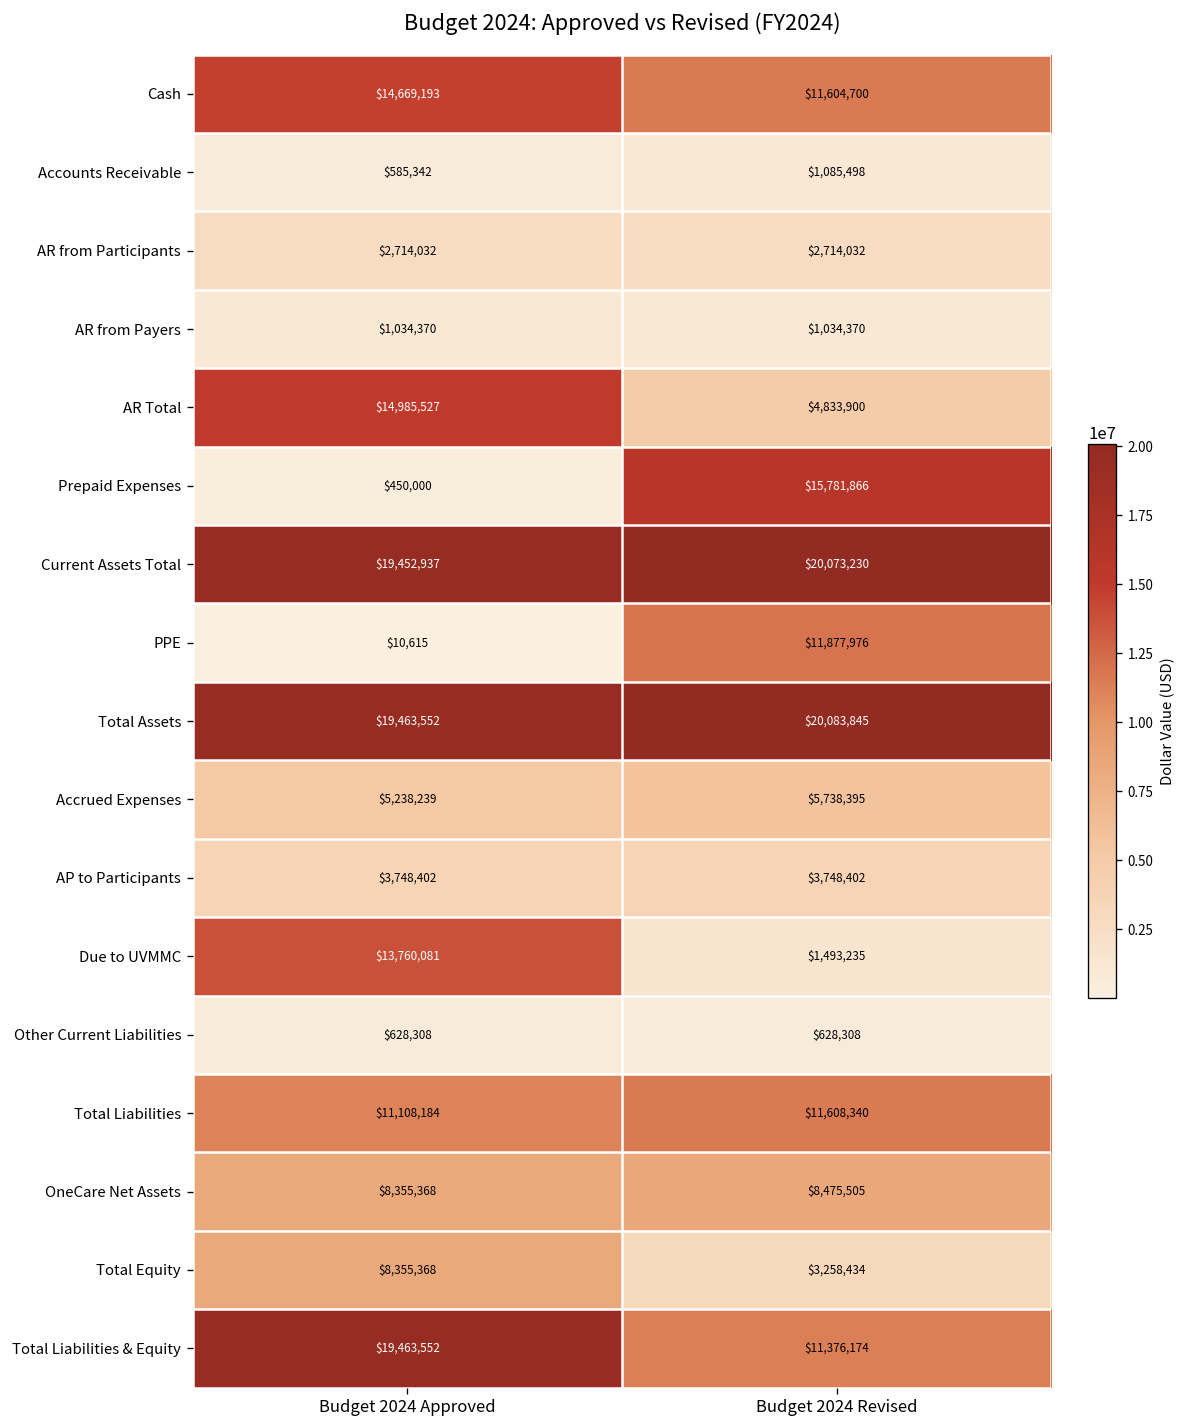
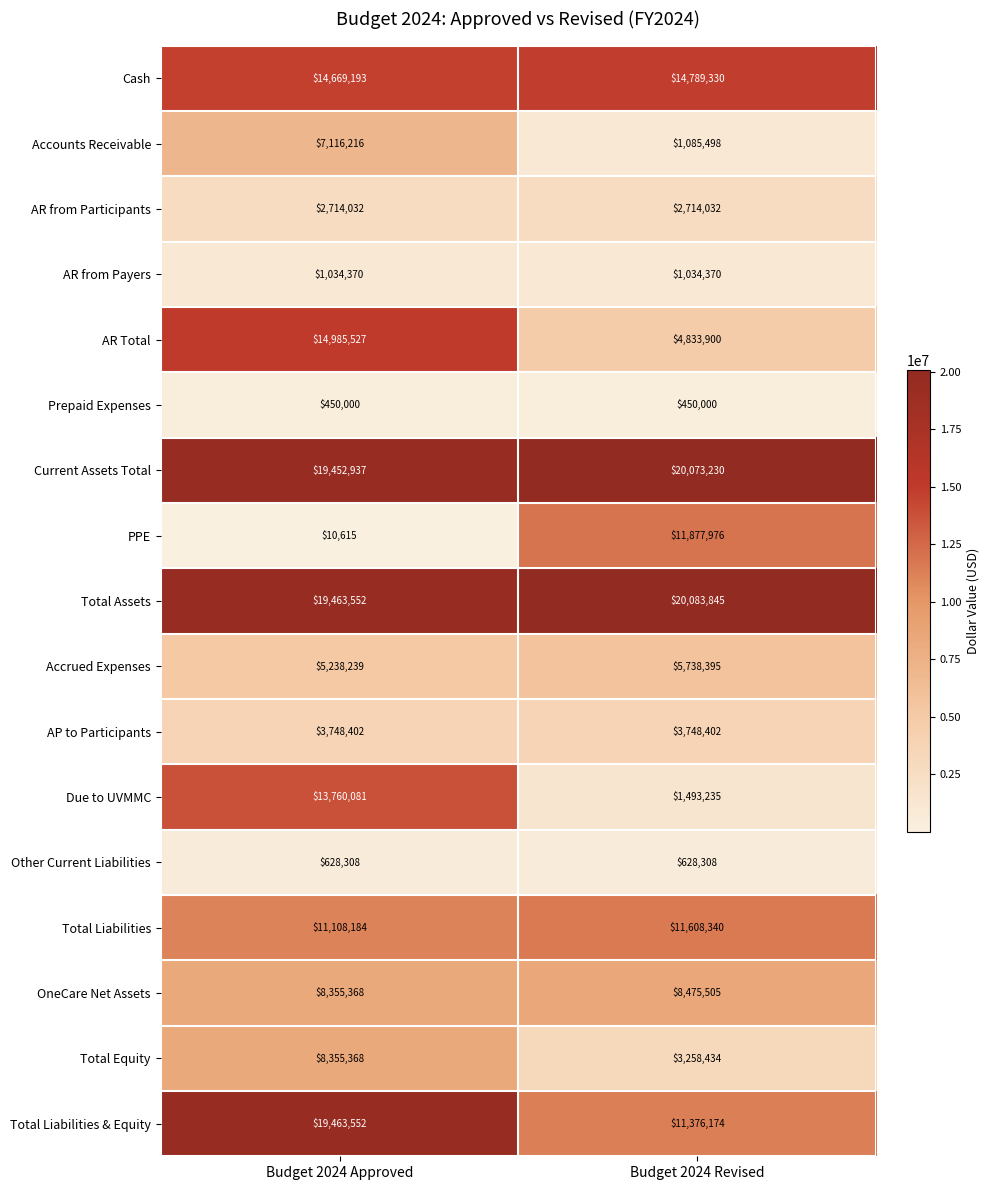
  {
    "Cash": {
      "Budget 2024 Approved": "$14,669,193",
-     "Budget 2024 Revised": "$11,604,700"
+     "Budget 2024 Revised": "$14,789,330"
    },
    "Accounts Receivable": {
-     "Budget 2024 Approved": "$585,342",
+     "Budget 2024 Approved": "$7,116,216",
      "Budget 2024 Revised": "$1,085,498"
    },
    "AR from Participants": {
      "Budget 2024 Approved": "$2,714,032",
      "Budget 2024 Revised": "$2,714,032"
    },
    "AR from Payers": {
      "Budget 2024 Approved": "$1,034,370",
      "Budget 2024 Revised": "$1,034,370"
    },
    "AR Total": {
      "Budget 2024 Approved": "$14,985,527",
      "Budget 2024 Revised": "$4,833,900"
    },
    "Prepaid Expenses": {
      "Budget 2024 Approved": "$450,000",
-     "Budget 2024 Revised": "$15,781,866"
+     "Budget 2024 Revised": "$450,000"
    },
    "Current Assets Total": {
      "Budget 2024 Approved": "$19,452,937",
      "Budget 2024 Revised": "$20,073,230"
    },
    "PPE": {
      "Budget 2024 Approved": "$10,615",
      "Budget 2024 Revised": "$11,877,976"
    },
    "Total Assets": {
      "Budget 2024 Approved": "$19,463,552",
      "Budget 2024 Revised": "$20,083,845"
    },
    "Accrued Expenses": {
      "Budget 2024 Approved": "$5,238,239",
      "Budget 2024 Revised": "$5,738,395"
    },
    "AP to Participants": {
      "Budget 2024 Approved": "$3,748,402",
      "Budget 2024 Revised": "$3,748,402"
    },
    "Due to UVMMC": {
      "Budget 2024 Approved": "$13,760,081",
      "Budget 2024 Revised": "$1,493,235"
    },
    "Other Current Liabilities": {
      "Budget 2024 Approved": "$628,308",
      "Budget 2024 Revised": "$628,308"
    },
    "Total Liabilities": {
      "Budget 2024 Approved": "$11,108,184",
      "Budget 2024 Revised": "$11,608,340"
    },
    "OneCare Net Assets": {
      "Budget 2024 Approved": "$8,355,368",
      "Budget 2024 Revised": "$8,475,505"
    },
    "Total Equity": {
      "Budget 2024 Approved": "$8,355,368",
      "Budget 2024 Revised": "$3,258,434"
    },
    "Total Liabilities & Equity": {
      "Budget 2024 Approved": "$19,463,552",
      "Budget 2024 Revised": "$11,376,174"
    }
  }
